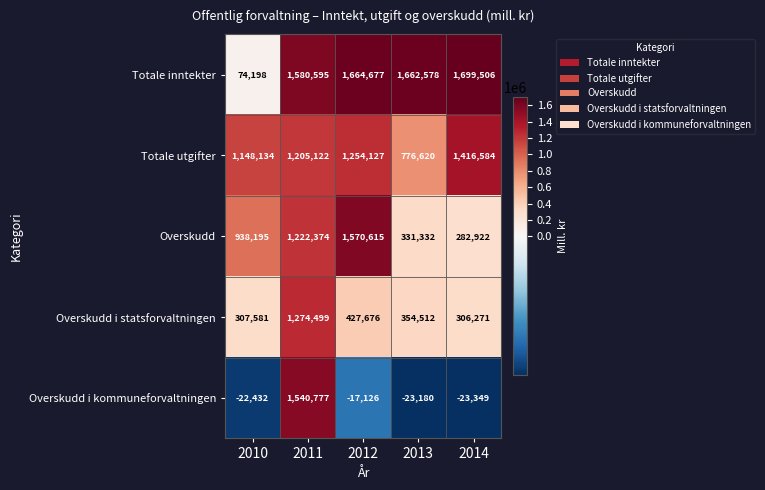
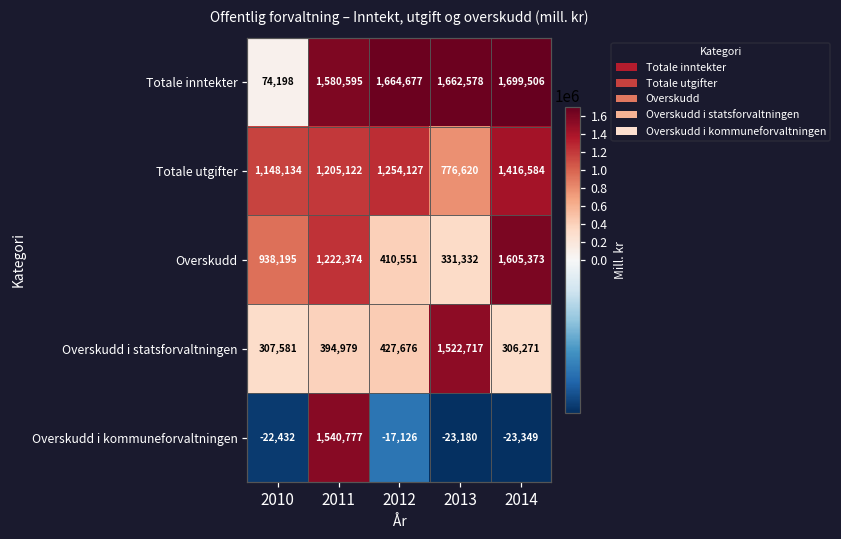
  {
    "Totale inntekter": {
      "2010": "74,198",
      "2011": "1,580,595",
      "2012": "1,664,677",
      "2013": "1,662,578",
      "2014": "1,699,506"
    },
    "Totale utgifter": {
      "2010": "1,148,134",
      "2011": "1,205,122",
      "2012": "1,254,127",
      "2013": "776,620",
      "2014": "1,416,584"
    },
    "Overskudd": {
      "2010": "938,195",
      "2011": "1,222,374",
-     "2012": "1,570,615",
+     "2012": "410,551",
      "2013": "331,332",
-     "2014": "282,922"
+     "2014": "1,605,373"
    },
    "Overskudd i statsforvaltningen": {
      "2010": "307,581",
-     "2011": "1,274,499",
+     "2011": "394,979",
      "2012": "427,676",
-     "2013": "354,512",
+     "2013": "1,522,717",
      "2014": "306,271"
    },
    "Overskudd i kommuneforvaltningen": {
      "2010": "-22,432",
      "2011": "1,540,777",
      "2012": "-17,126",
      "2013": "-23,180",
      "2014": "-23,349"
    }
  }
